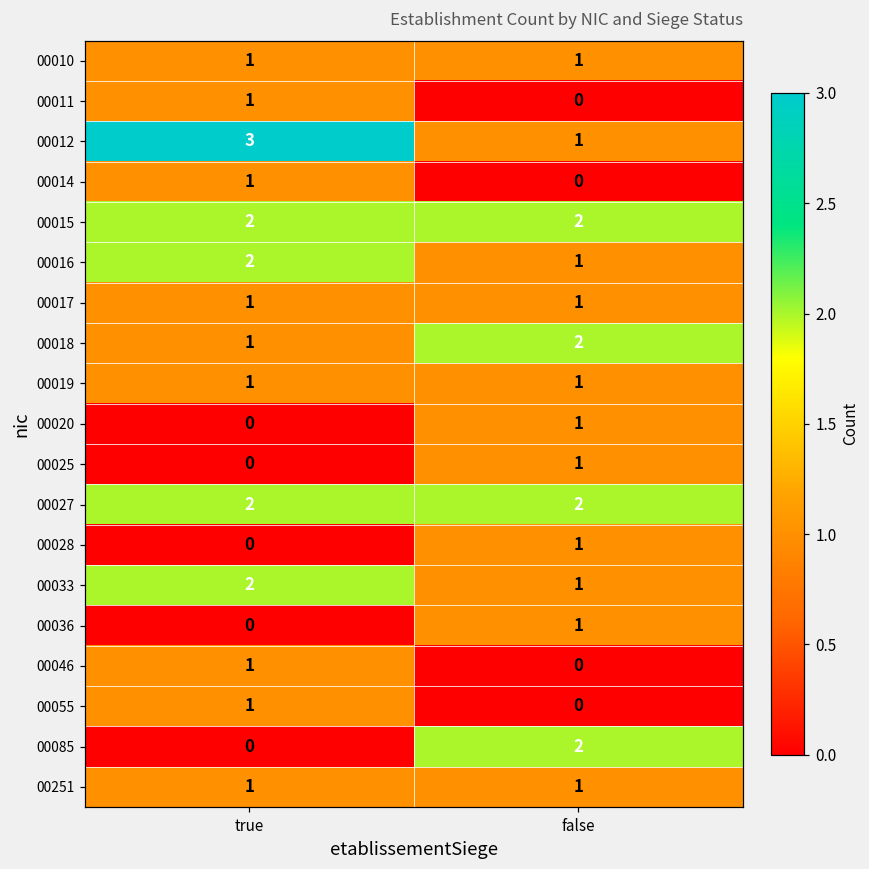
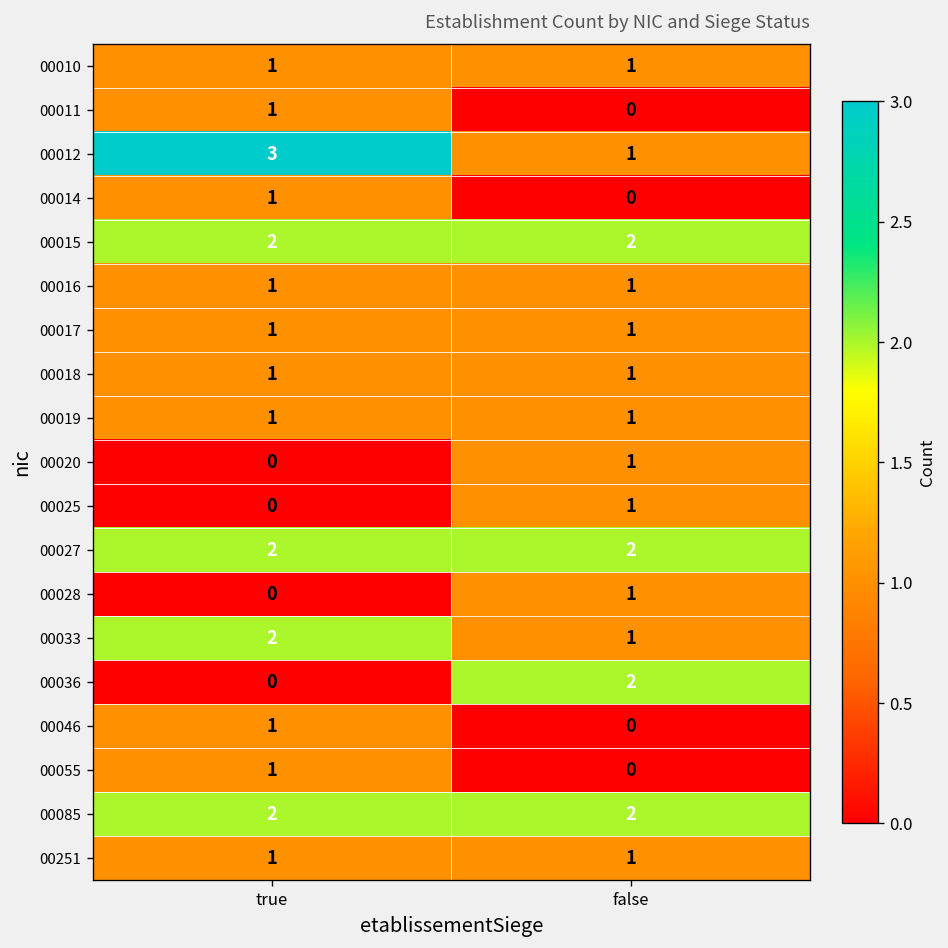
  {
    "00010": {
      "true": 1,
      "false": 1
    },
    "00011": {
      "true": 1,
      "false": 0
    },
    "00012": {
      "true": 3,
      "false": 1
    },
    "00014": {
      "true": 1,
      "false": 0
    },
    "00015": {
      "true": 2,
      "false": 2
    },
    "00016": {
-     "true": 2,
+     "true": 1,
      "false": 1
    },
    "00017": {
      "true": 1,
      "false": 1
    },
    "00018": {
      "true": 1,
-     "false": 2
+     "false": 1
    },
    "00019": {
      "true": 1,
      "false": 1
    },
    "00020": {
      "true": 0,
      "false": 1
    },
    "00025": {
      "true": 0,
      "false": 1
    },
    "00027": {
      "true": 2,
      "false": 2
    },
    "00028": {
      "true": 0,
      "false": 1
    },
    "00033": {
      "true": 2,
      "false": 1
    },
    "00036": {
      "true": 0,
-     "false": 1
+     "false": 2
    },
    "00046": {
      "true": 1,
      "false": 0
    },
    "00055": {
      "true": 1,
      "false": 0
    },
    "00085": {
-     "true": 0,
+     "true": 2,
      "false": 2
    },
    "00251": {
      "true": 1,
      "false": 1
    }
  }
